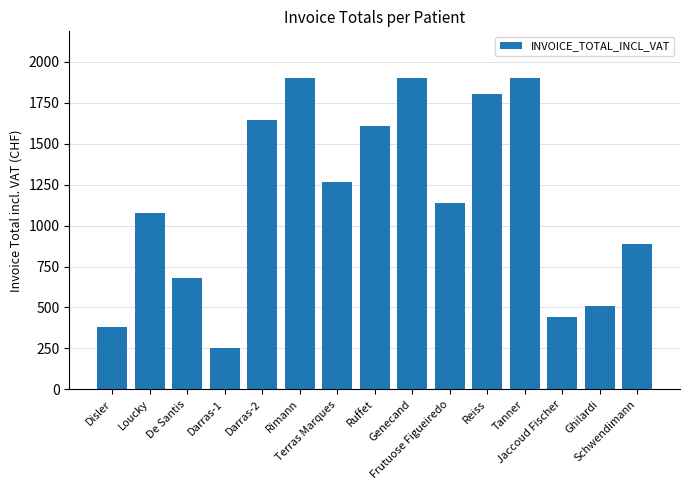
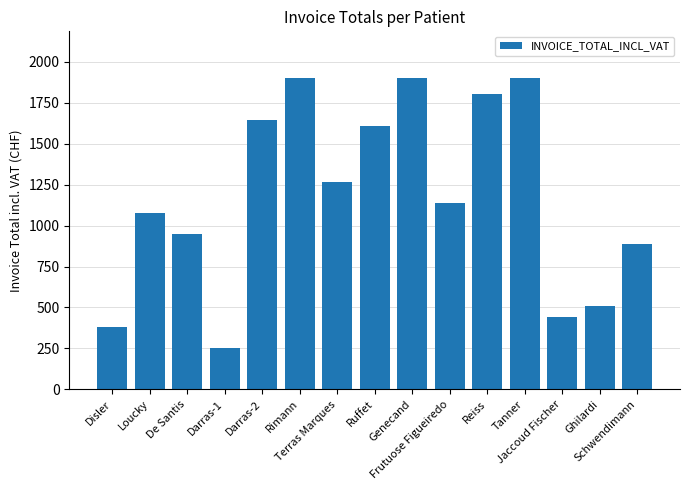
  {
    "Disler": 380,
    "Loucky": 1080,
-   "De Santis": 680,
+   "De Santis": 950,
    "Darras-1": 250,
    "Darras-2": 1650,
    "Rimann": 1900,
    "Terras Marques": 1270,
    "Ruffet": 1610,
    "Genecand": 1900,
    "Frutuose Figueiredo": 1140,
    "Reiss": 1810,
    "Tanner": 1900,
    "Jaccoud Fischer": 440,
    "Ghilardi": 510,
    "Schwendimann": 890
  }
